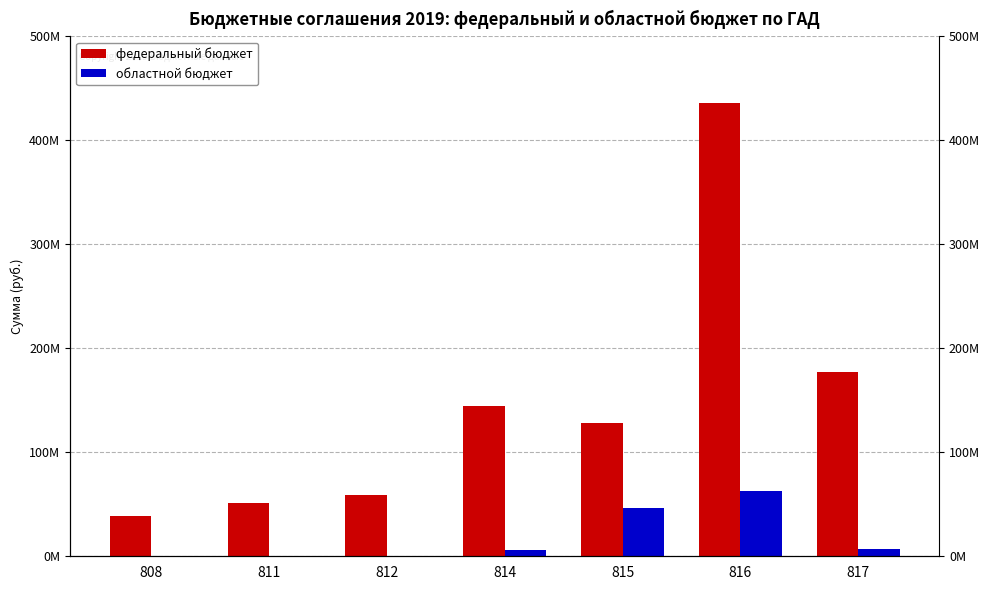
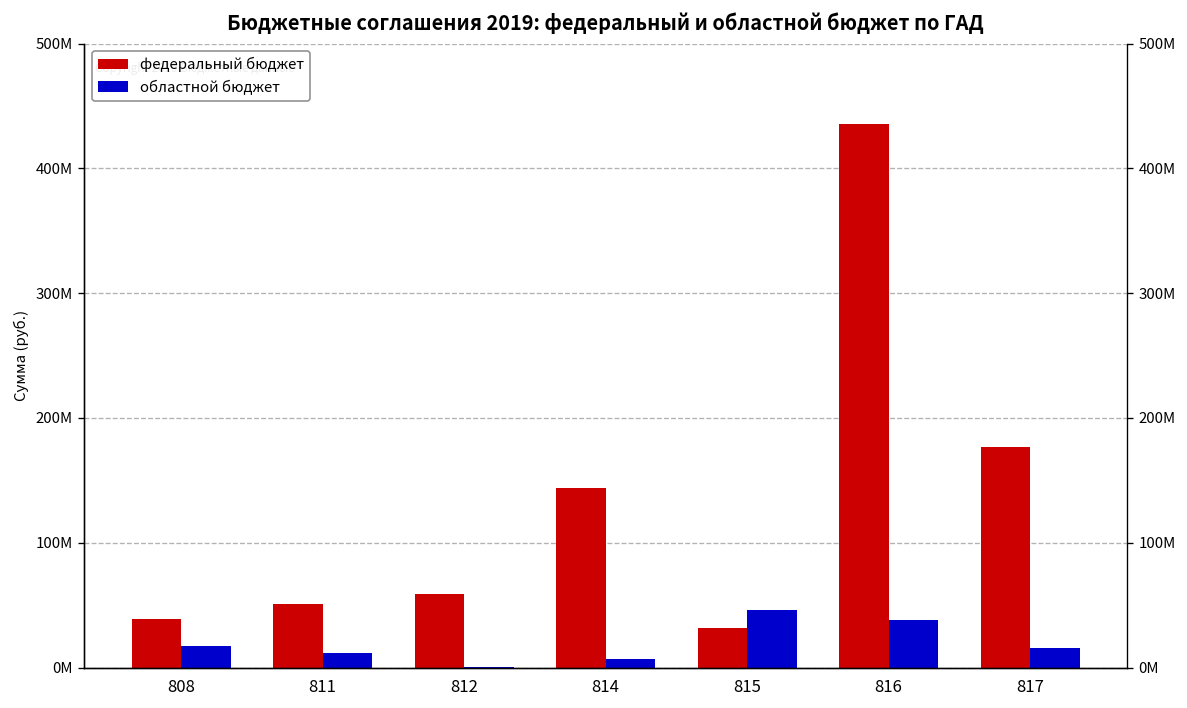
  {
    "федеральный бюджет": {
      "808": 39000000,
      "811": 51000000,
      "812": 59000000,
      "814": 144000000,
-     "815": 129000000,
+     "815": 32000000,
      "816": 436000000,
      "817": 177000000
    },
    "областной бюджет": {
-     "808": 0,
-     "811": 0,
+     "808": 17000000,
+     "811": 12000000,
      "814": 6000000,
      "815": 46000000,
-     "816": 62000000,
-     "817": 7000000
+     "816": 38000000,
+     "817": 15000000
    }
  }
